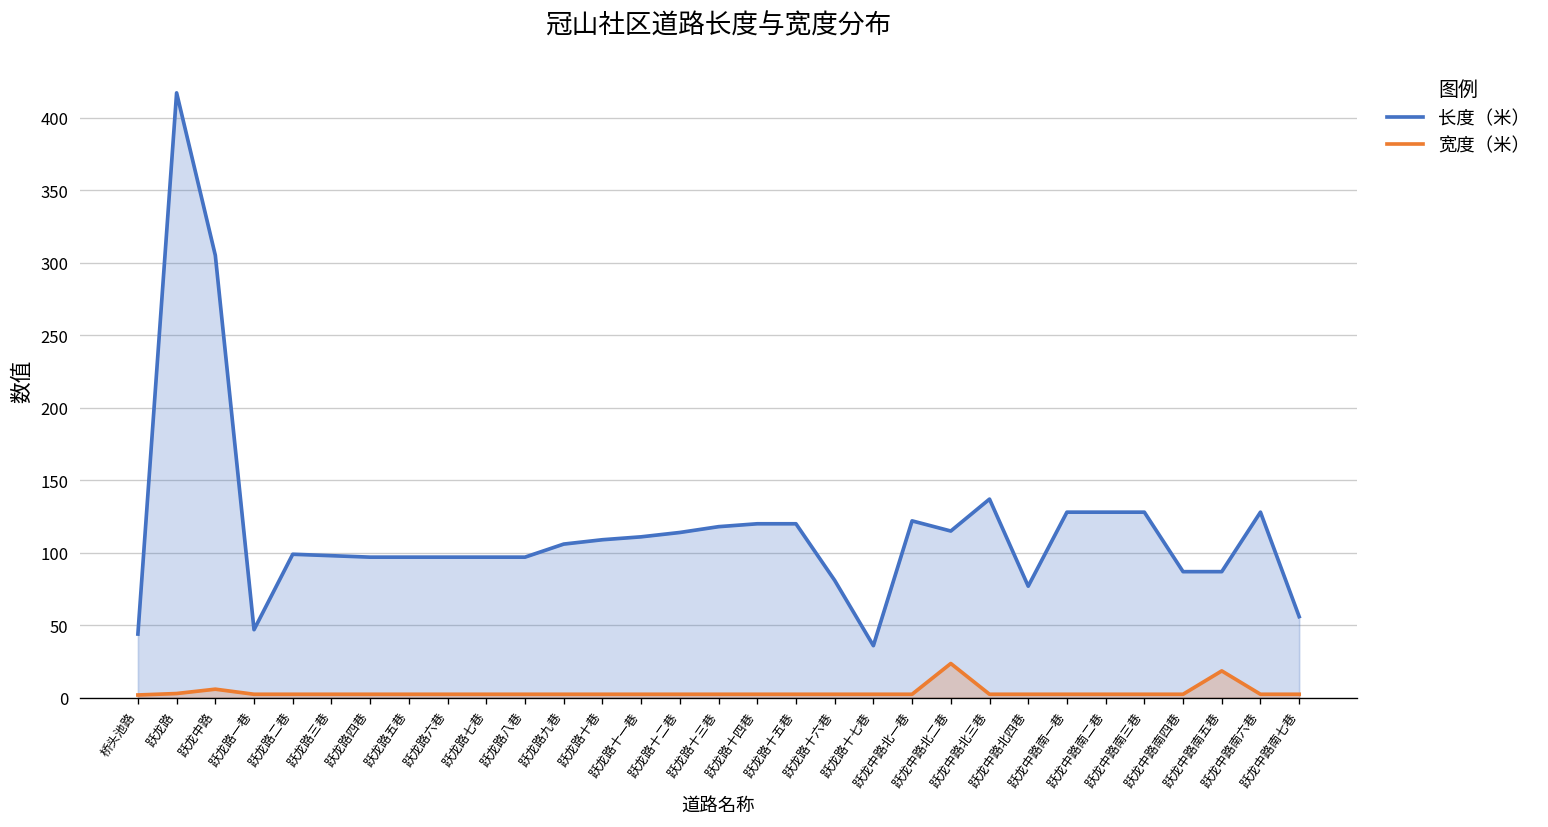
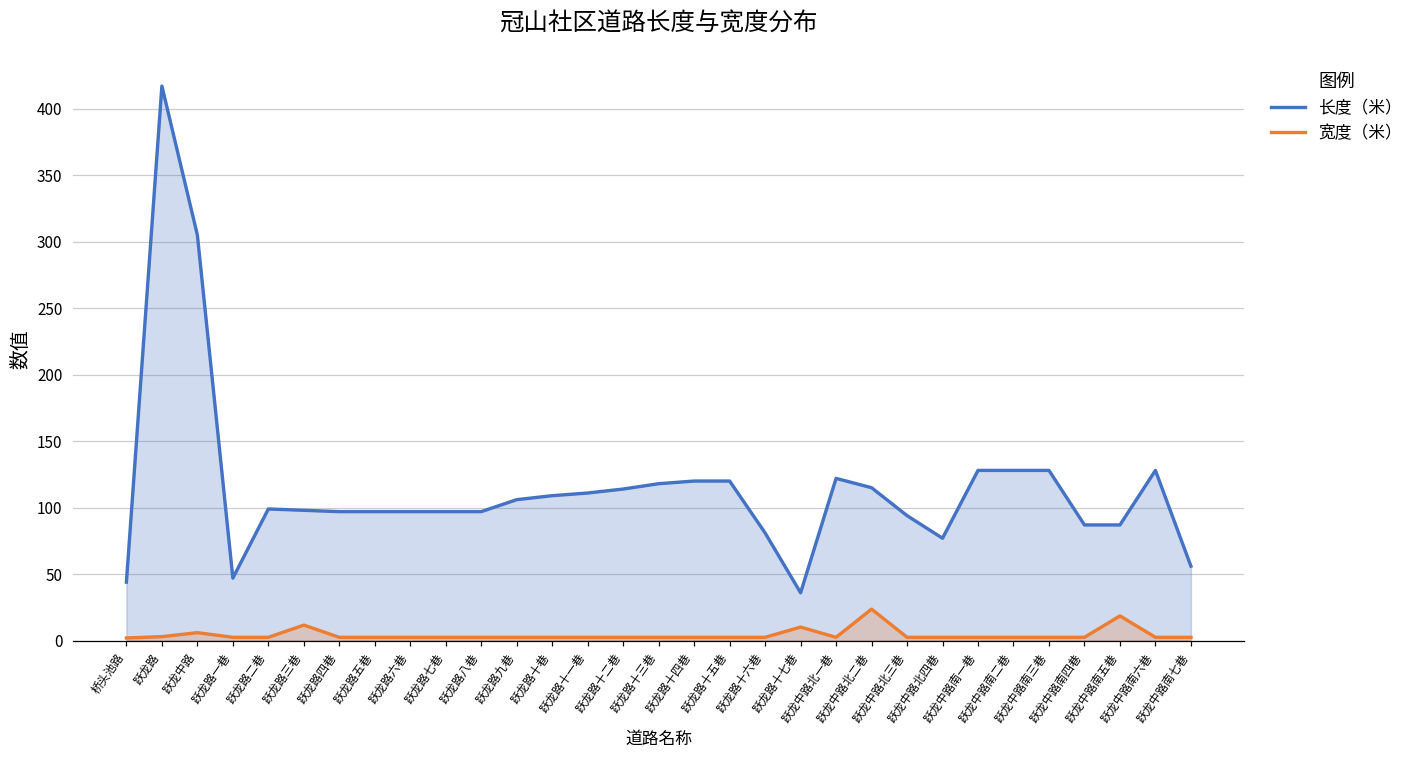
  {
    "长度（米）": {
      "桥头池路": 44,
      "跃龙路": 417,
      "跃龙中路": 305,
      "跃龙路一巷": 47,
      "跃龙路二巷": 99,
      "跃龙路三巷": 98,
      "跃龙路四巷": 97,
      "跃龙路五巷": 97,
      "跃龙路六巷": 97,
      "跃龙路七巷": 97,
      "跃龙路八巷": 97,
      "跃龙路九巷": 106,
      "跃龙路十巷": 109,
      "跃龙路十一巷": 111,
      "跃龙路十二巷": 114,
      "跃龙路十三巷": 118,
      "跃龙路十四巷": 120,
      "跃龙路十五巷": 120,
      "跃龙路十六巷": 81,
      "跃龙路十七巷": 36,
      "跃龙中路北一巷": 122,
      "跃龙中路北二巷": 115,
-     "跃龙中路北三巷": 137,
+     "跃龙中路北三巷": 94,
      "跃龙中路北四巷": 77,
      "跃龙中路南一巷": 128,
      "跃龙中路南二巷": 128,
      "跃龙中路南三巷": 128,
      "跃龙中路南四巷": 87,
      "跃龙中路南五巷": 87,
      "跃龙中路南六巷": 128,
      "跃龙中路南七巷": 56
    },
    "宽度（米）": {
      "桥头池路": 2,
      "跃龙路": 3,
      "跃龙中路": 6,
      "跃龙路一巷": 3,
      "跃龙路二巷": 3,
-     "跃龙路三巷": 3,
+     "跃龙路三巷": 12,
      "跃龙路四巷": 3,
      "跃龙路五巷": 3,
      "跃龙路六巷": 3,
      "跃龙路七巷": 3,
      "跃龙路八巷": 3,
      "跃龙路九巷": 3,
      "跃龙路十巷": 3,
      "跃龙路十一巷": 3,
      "跃龙路十二巷": 3,
      "跃龙路十三巷": 3,
      "跃龙路十四巷": 3,
      "跃龙路十五巷": 3,
      "跃龙路十六巷": 3,
-     "跃龙路十七巷": 3,
+     "跃龙路十七巷": 10,
      "跃龙中路北一巷": 3,
      "跃龙中路北二巷": 24,
      "跃龙中路北三巷": 3,
      "跃龙中路北四巷": 3,
      "跃龙中路南一巷": 3,
      "跃龙中路南二巷": 3,
      "跃龙中路南三巷": 3,
      "跃龙中路南四巷": 3,
      "跃龙中路南五巷": 19,
      "跃龙中路南六巷": 3,
      "跃龙中路南七巷": 3
    }
  }
